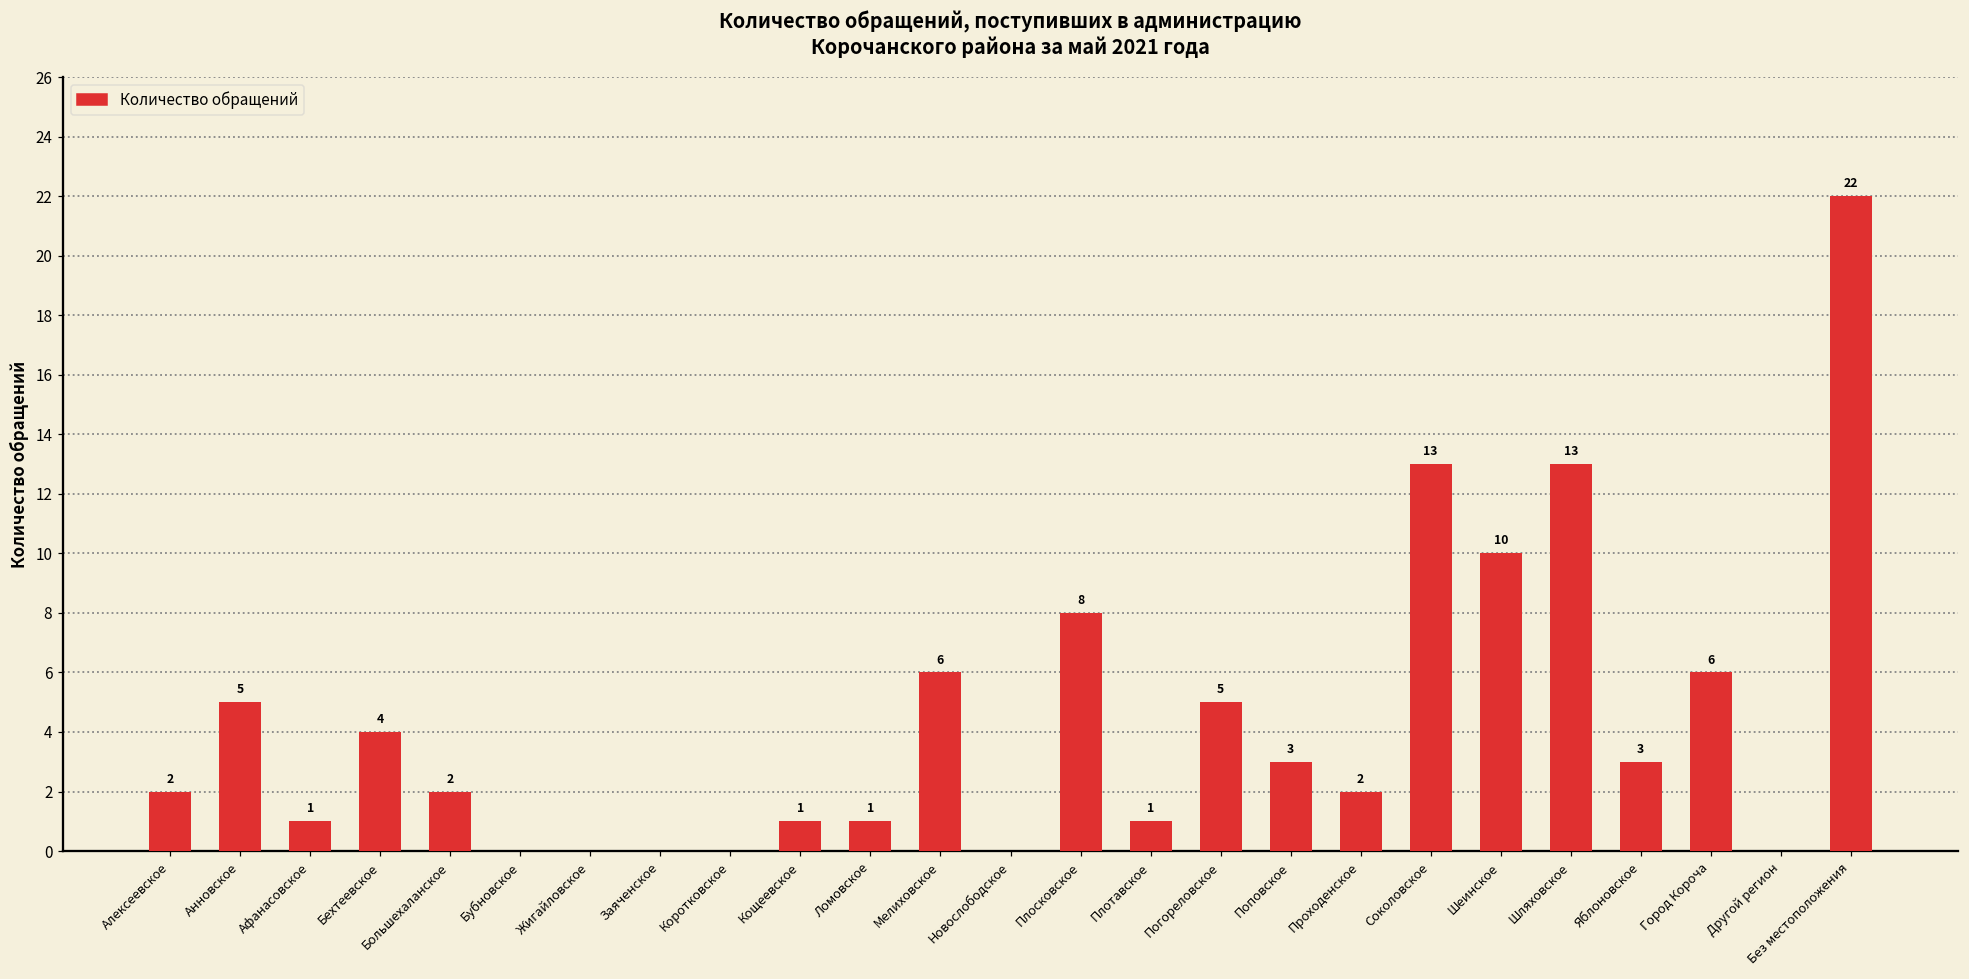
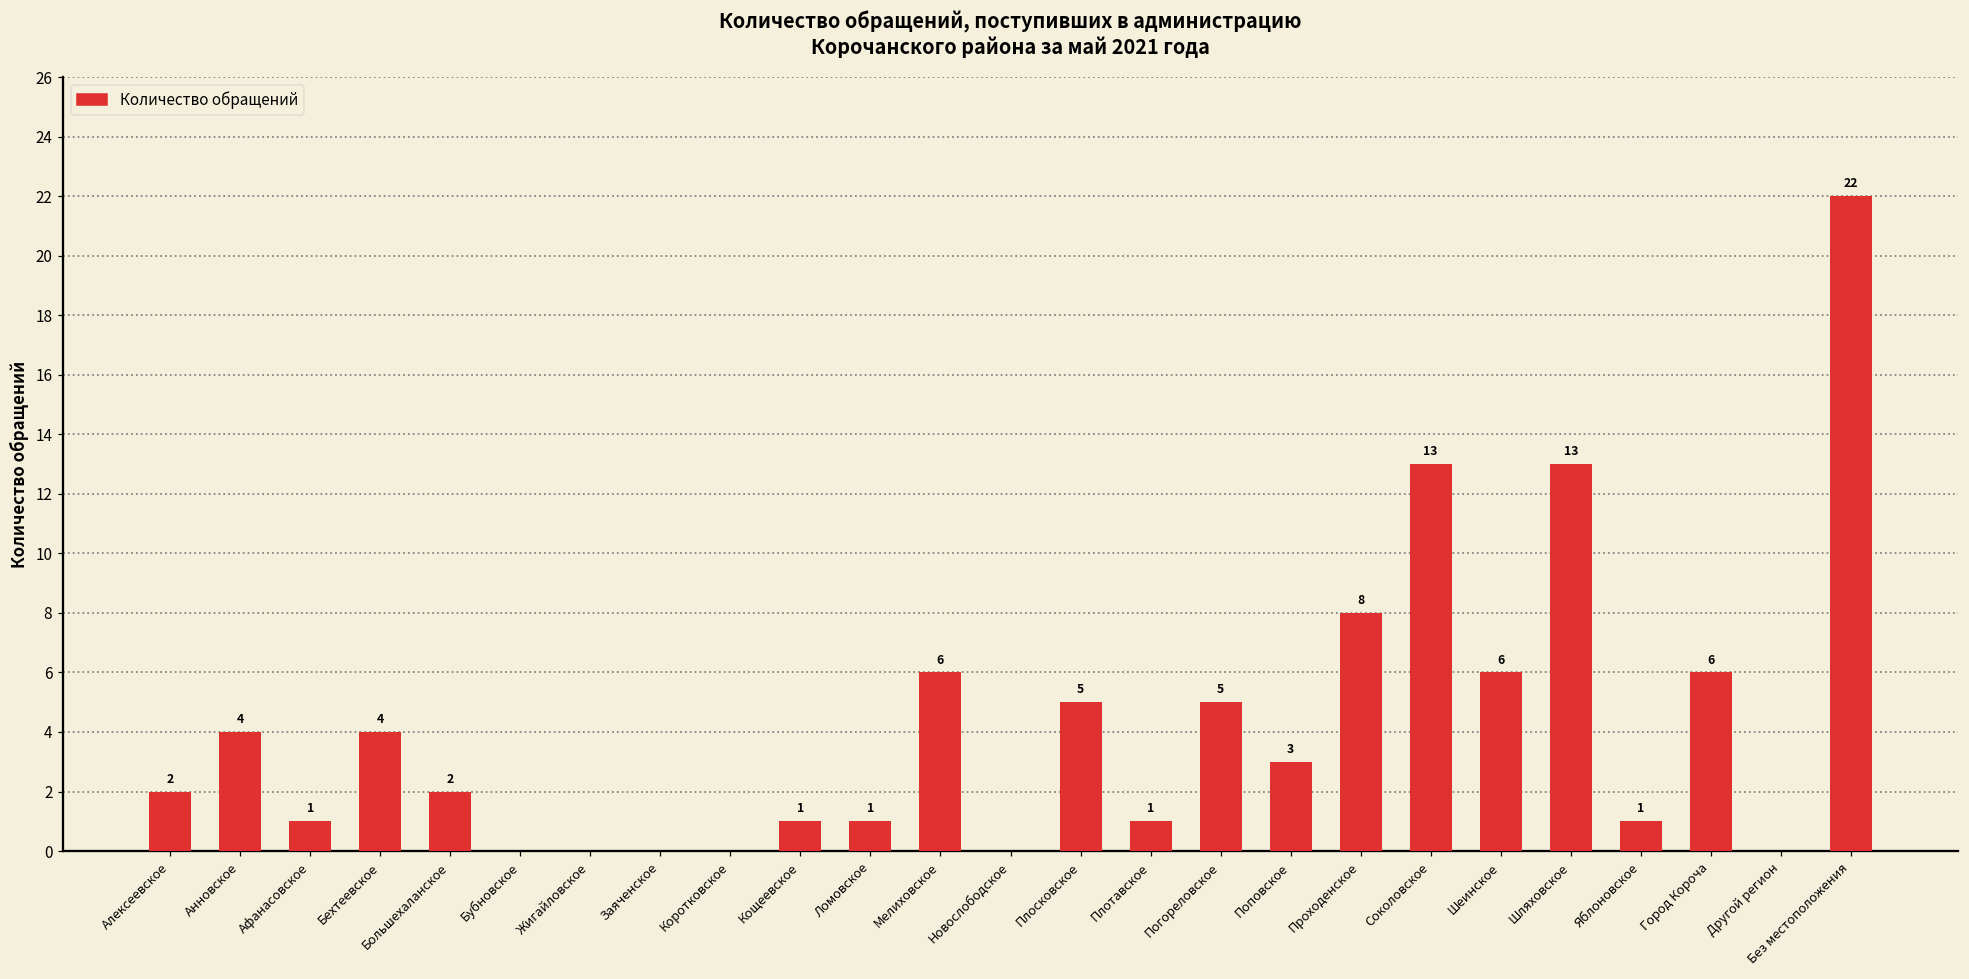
  {
    "Алексеевское": 2,
-   "Анновское": 5,
+   "Анновское": 4,
    "Афанасовское": 1,
    "Бехтеевское": 4,
    "Большехаланское": 2,
    "Кощеевское": 1,
    "Ломовское": 1,
    "Мелиховское": 6,
-   "Плосковское": 8,
+   "Плосковское": 5,
    "Плотавское": 1,
    "Погореловское": 5,
    "Поповское": 3,
-   "Проходенское": 2,
+   "Проходенское": 8,
    "Соколовское": 13,
-   "Шеинское": 10,
+   "Шеинское": 6,
    "Шляховское": 13,
-   "Яблоновское": 3,
+   "Яблоновское": 1,
    "Город Короча": 6,
    "Без местоположения": 22
  }
